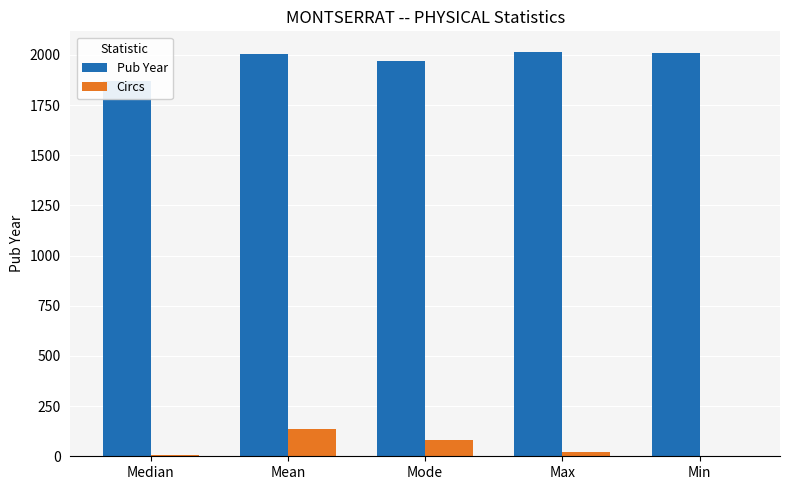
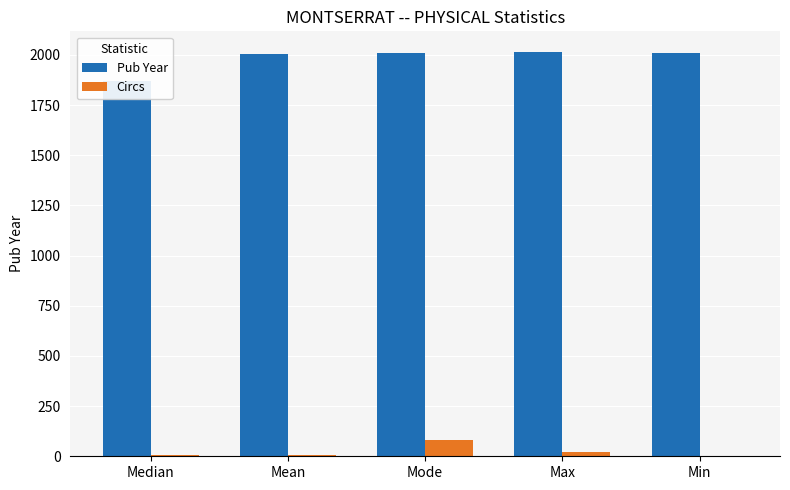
  {
    "Pub Year": {
      "Mean": 2000,
-     "Mode": 1970,
+     "Mode": 2010,
      "Max": 2020,
      "Min": 2010
    },
    "Circs": {
-     "Mean": 140,
+     "Mean": 10,
      "Mode": 80,
      "Max": 20,
      "Min": 0
    }
  }
